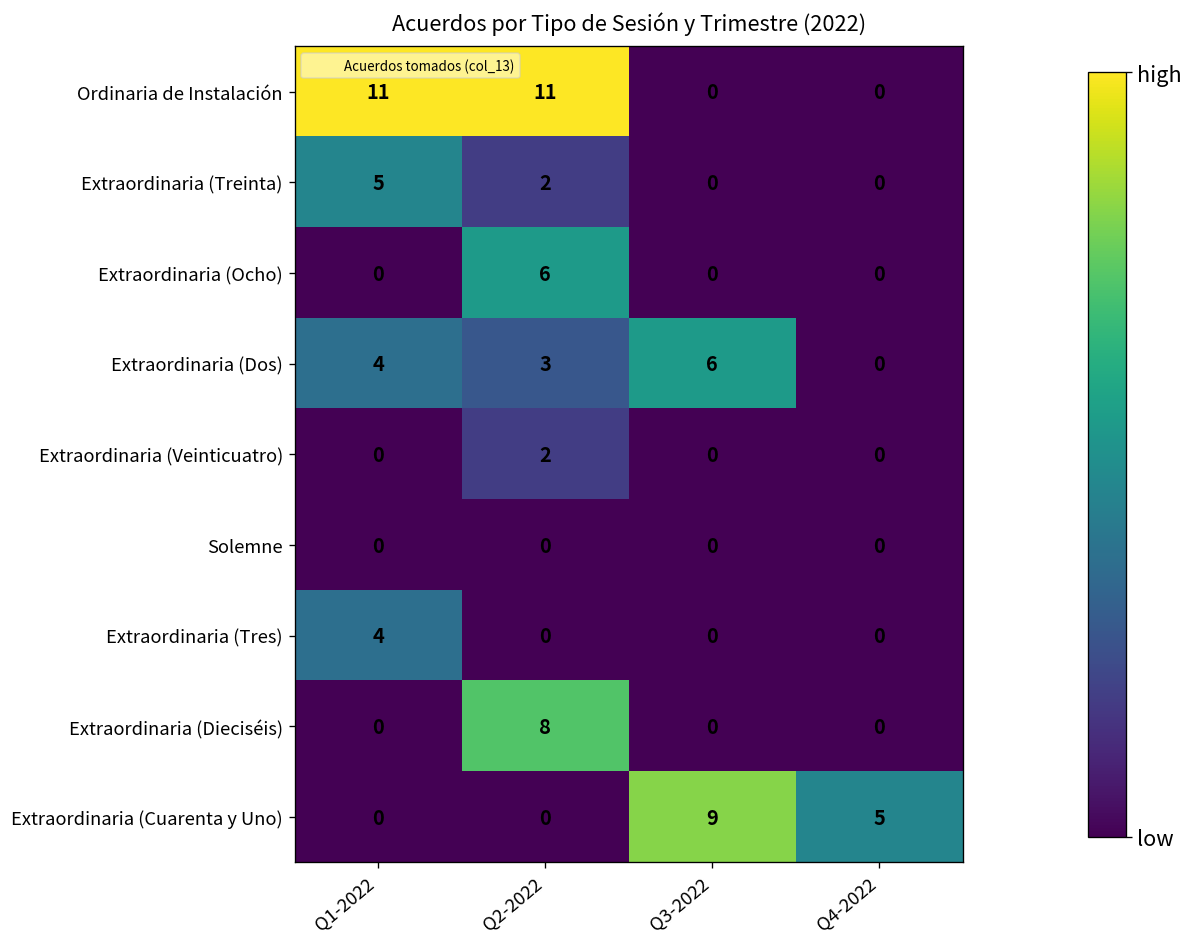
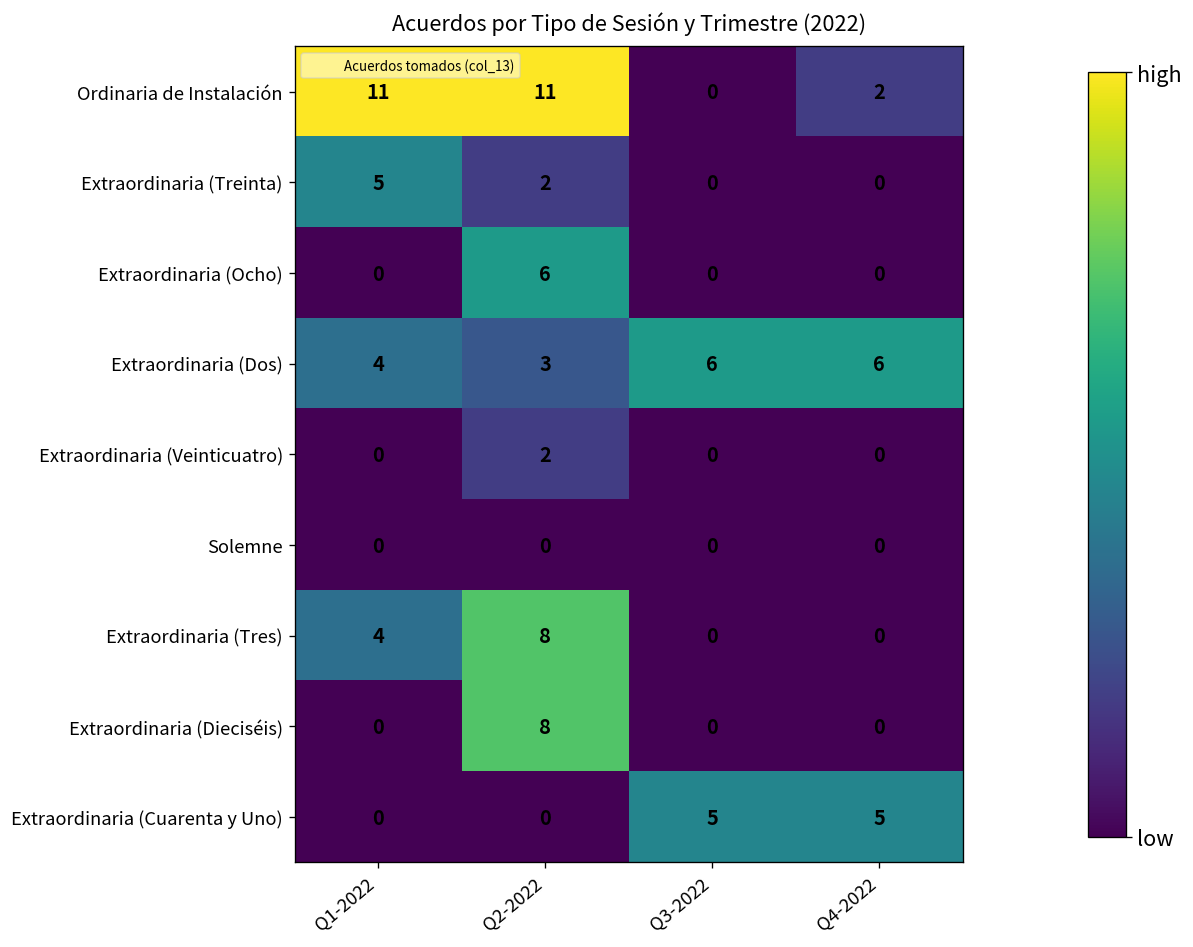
  {
    "Ordinaria de Instalación": {
      "Q1-2022": 11,
      "Q2-2022": 11,
      "Q3-2022": 0,
-     "Q4-2022": 0
+     "Q4-2022": 2
    },
    "Extraordinaria (Treinta)": {
      "Q1-2022": 5,
      "Q2-2022": 2,
      "Q3-2022": 0,
      "Q4-2022": 0
    },
    "Extraordinaria (Ocho)": {
      "Q1-2022": 0,
      "Q2-2022": 6,
      "Q3-2022": 0,
      "Q4-2022": 0
    },
    "Extraordinaria (Dos)": {
      "Q1-2022": 4,
      "Q2-2022": 3,
      "Q3-2022": 6,
-     "Q4-2022": 0
+     "Q4-2022": 6
    },
    "Extraordinaria (Veinticuatro)": {
      "Q1-2022": 0,
      "Q2-2022": 2,
      "Q3-2022": 0,
      "Q4-2022": 0
    },
    "Solemne": {
      "Q1-2022": 0,
      "Q2-2022": 0,
      "Q3-2022": 0,
      "Q4-2022": 0
    },
    "Extraordinaria (Tres)": {
      "Q1-2022": 4,
-     "Q2-2022": 0,
+     "Q2-2022": 8,
      "Q3-2022": 0,
      "Q4-2022": 0
    },
    "Extraordinaria (Dieciséis)": {
      "Q1-2022": 0,
      "Q2-2022": 8,
      "Q3-2022": 0,
      "Q4-2022": 0
    },
    "Extraordinaria (Cuarenta y Uno)": {
      "Q1-2022": 0,
      "Q2-2022": 0,
-     "Q3-2022": 9,
+     "Q3-2022": 5,
      "Q4-2022": 5
    }
  }
